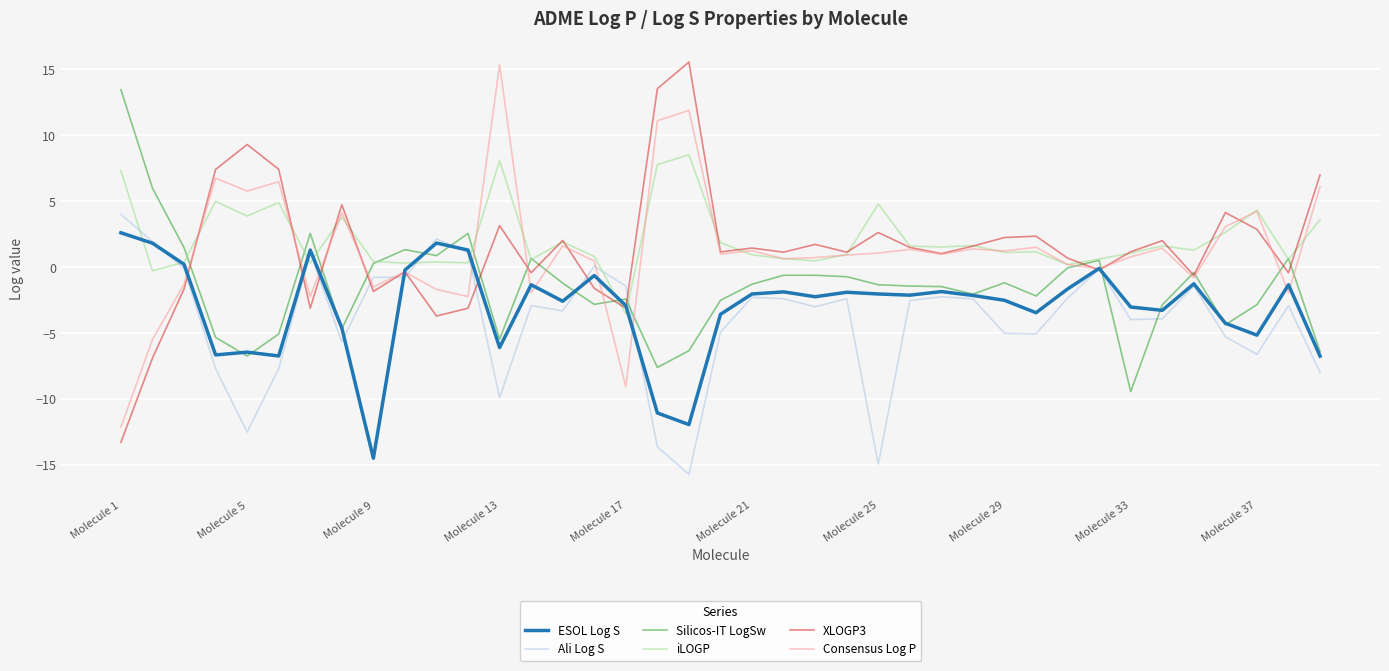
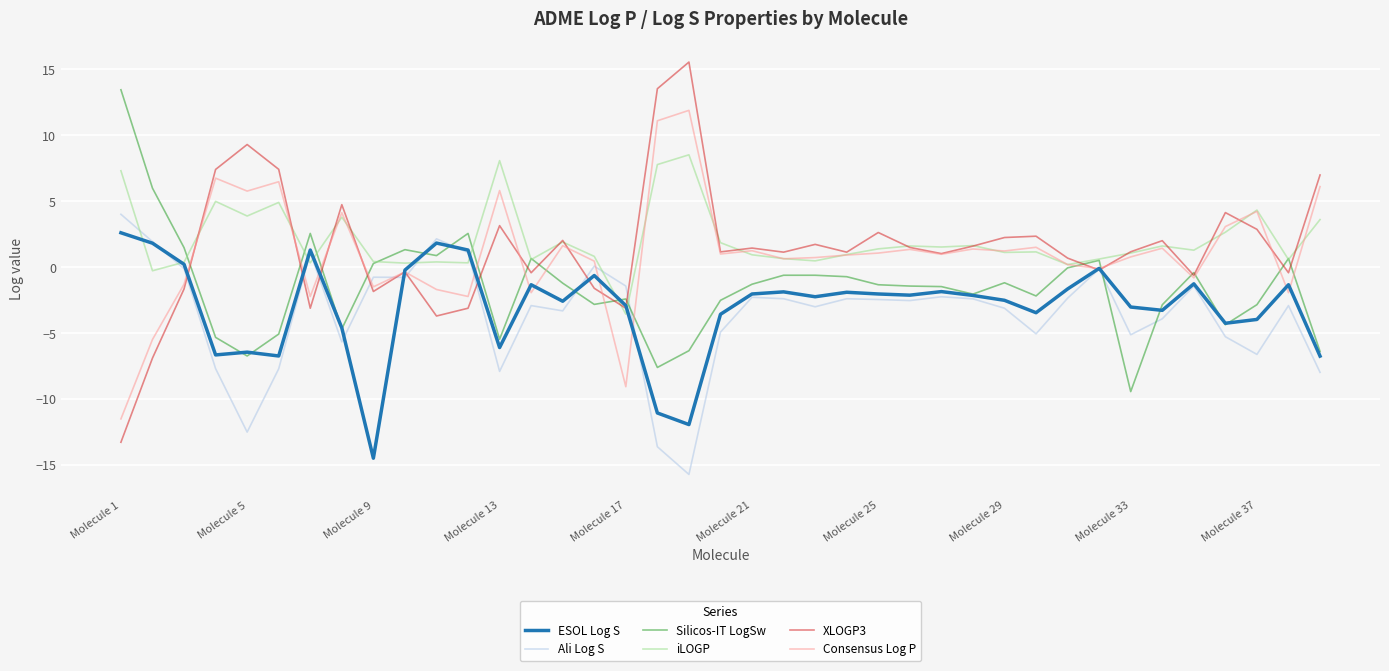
  {
    "ESOL Log S": {
      "Molecule 1": 2.6,
      "Molecule 5": -6.4,
      "Molecule 9": -14.5,
      "Molecule 13": -6.1,
      "Molecule 17": -2.9,
      "Molecule 21": -2.0,
      "Molecule 25": -2.0,
      "Molecule 29": -2.5,
      "Molecule 33": -3.0,
-     "Molecule 37": -5.1
+     "Molecule 37": -4.0
    },
    "Ali Log S": {
      "Molecule 1": 4.0,
      "Molecule 5": -12.5,
      "Molecule 9": -0.8,
-     "Molecule 13": -9.9,
+     "Molecule 13": -7.9,
      "Molecule 17": -1.4,
      "Molecule 21": -2.3,
-     "Molecule 25": -14.9,
-     "Molecule 29": -5.0,
-     "Molecule 33": -4.0,
+     "Molecule 25": -2.4,
+     "Molecule 29": -3.1,
+     "Molecule 33": -5.1,
      "Molecule 37": -6.6
    },
    "Silicos-IT LogSw": {
      "Molecule 1": 13.5,
      "Molecule 5": -6.7,
      "Molecule 13": -5.5,
      "Molecule 17": -2.4,
      "Molecule 21": -1.3,
      "Molecule 25": -1.3,
      "Molecule 29": -1.2,
      "Molecule 33": -9.4,
      "Molecule 37": -2.8
    },
    "iLOGP": {
      "Molecule 1": 7.3,
      "Molecule 5": 3.9,
      "Molecule 13": 8.1,
      "Molecule 17": -3.6,
      "Molecule 21": 1.0,
-     "Molecule 25": 4.8
+     "Molecule 25": 1.4
    },
    "XLOGP3": {
      "Molecule 1": -13.3,
      "Molecule 5": 9.3,
      "Molecule 9": -1.8,
      "Molecule 13": 3.2,
      "Molecule 17": -3.1,
      "Molecule 21": 1.5,
      "Molecule 25": 2.6,
      "Molecule 29": 2.3,
      "Molecule 37": 2.9
    },
    "Consensus Log P": {
-     "Molecule 1": -12.1,
+     "Molecule 1": -11.5,
      "Molecule 5": 5.8,
      "Molecule 9": -1.5,
-     "Molecule 13": 15.4,
+     "Molecule 13": 5.8,
      "Molecule 17": -9.1,
      "Molecule 21": 1.3,
      "Molecule 25": 1.1,
      "Molecule 33": 0.8
    }
  }
